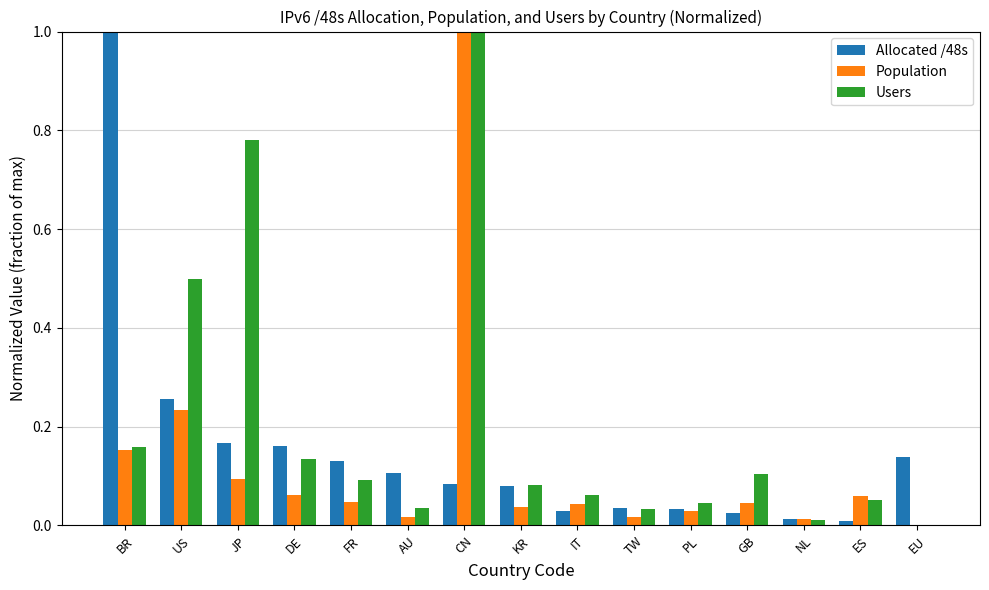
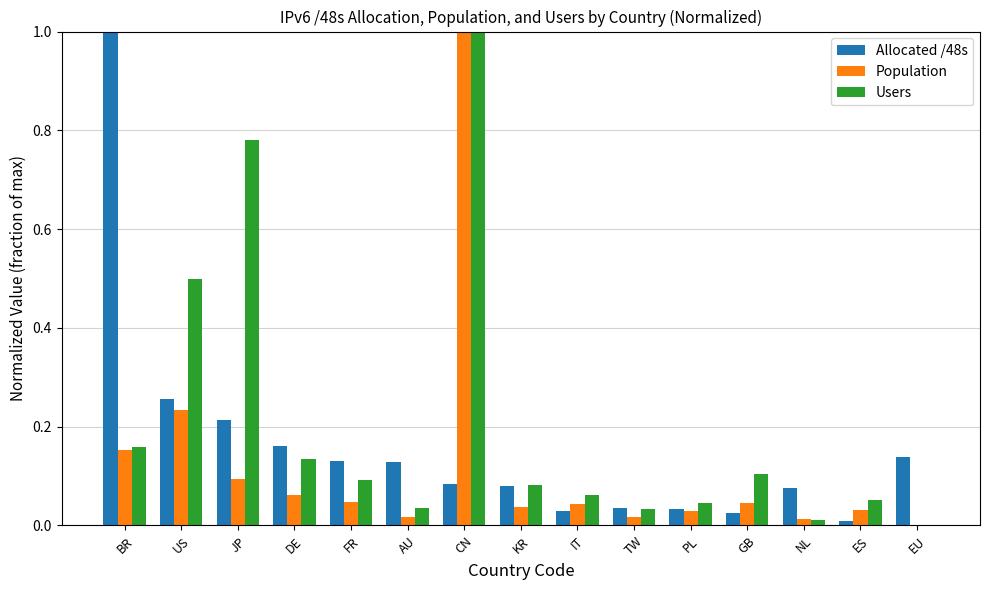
  {
    "Allocated /48s": {
      "BR": 1.00,
      "US": 0.26,
-     "JP": 0.17,
+     "JP": 0.21,
      "DE": 0.16,
      "FR": 0.13,
-     "AU": 0.11,
+     "AU": 0.13,
      "CN": 0.08,
      "KR": 0.08,
      "IT": 0.03,
      "TW": 0.04,
      "PL": 0.03,
      "GB": 0.03,
-     "NL": 0.01,
+     "NL": 0.08,
      "ES": 0.01,
      "EU": 0.14
    },
    "Population": {
      "BR": 0.15,
      "US": 0.23,
      "JP": 0.09,
      "DE": 0.06,
      "FR": 0.05,
      "AU": 0.02,
      "CN": 1.00,
      "KR": 0.04,
      "IT": 0.04,
      "TW": 0.02,
      "PL": 0.03,
      "GB": 0.05,
      "NL": 0.01,
-     "ES": 0.06,
+     "ES": 0.03,
      "EU": 0.00
    },
    "Users": {
      "BR": 0.16,
      "US": 0.50,
      "JP": 0.78,
      "DE": 0.13,
      "FR": 0.09,
      "AU": 0.04,
      "CN": 1.00,
      "KR": 0.08,
      "IT": 0.06,
      "TW": 0.03,
      "PL": 0.05,
      "GB": 0.10,
      "NL": 0.01,
      "ES": 0.05,
      "EU": 0.00
    }
  }
